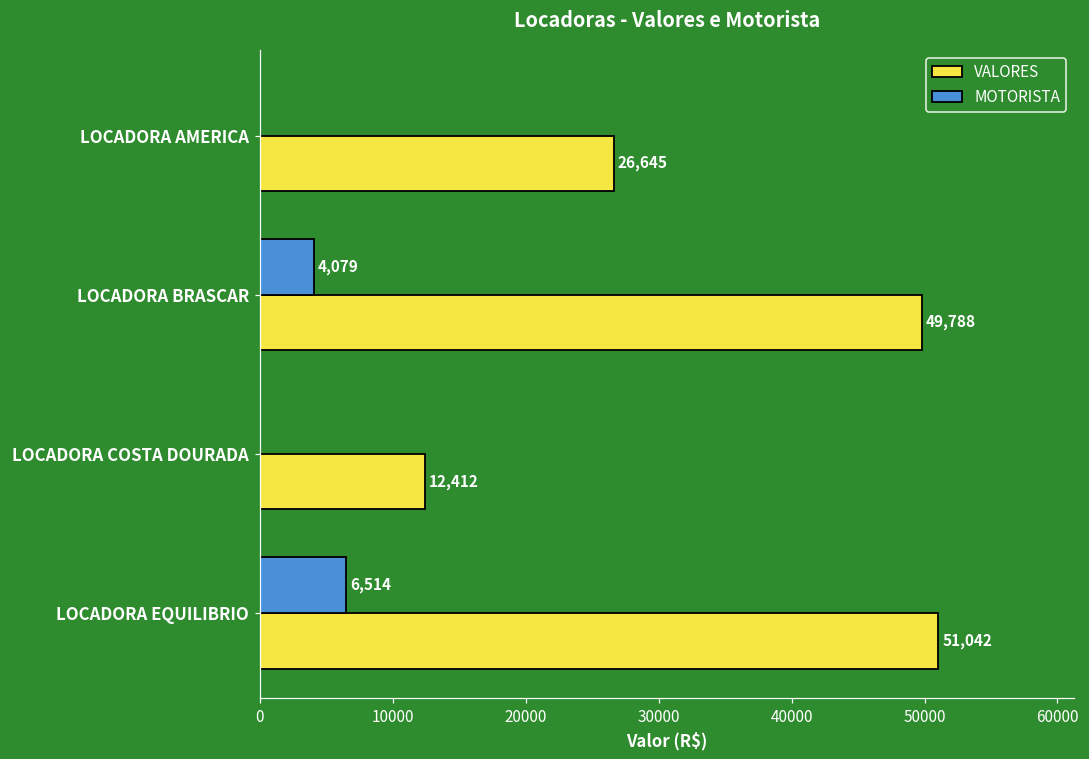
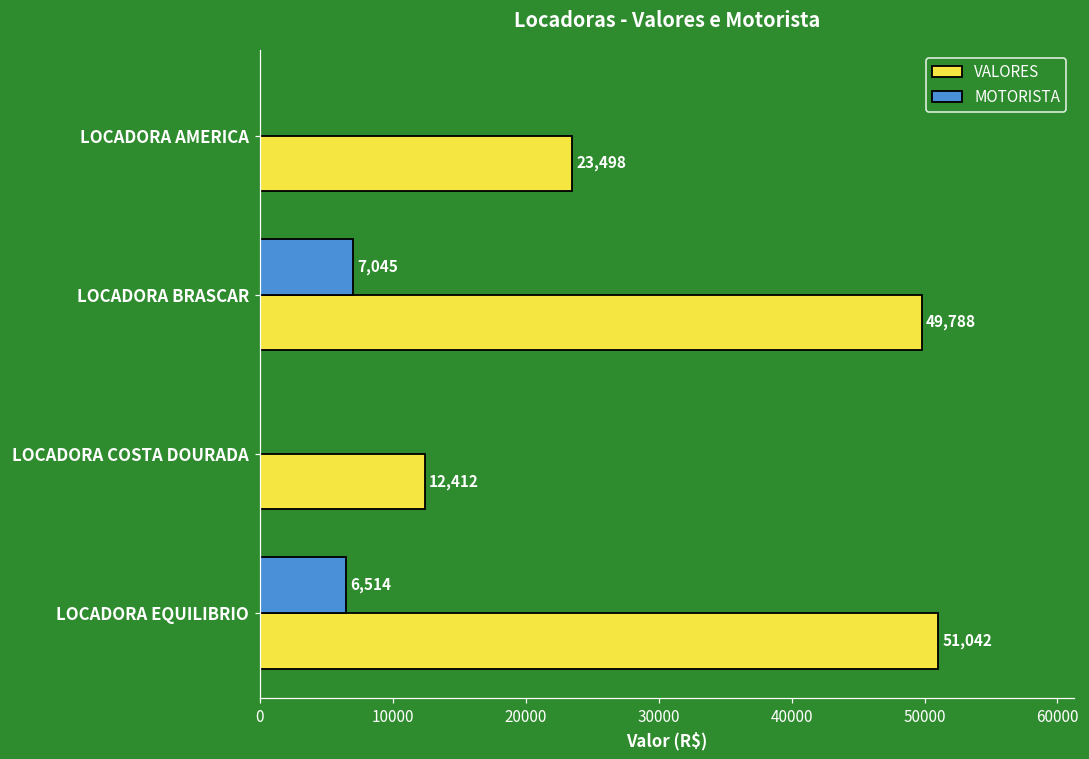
  {
    "VALORES": {
-     "LOCADORA AMERICA": "26,645",
+     "LOCADORA AMERICA": "23,498",
      "LOCADORA BRASCAR": "49,788",
      "LOCADORA COSTA DOURADA": "12,412",
      "LOCADORA EQUILIBRIO": "51,042"
    },
    "MOTORISTA": {
-     "LOCADORA BRASCAR": "4,079",
+     "LOCADORA BRASCAR": "7,045",
      "LOCADORA EQUILIBRIO": "6,514"
    }
  }
